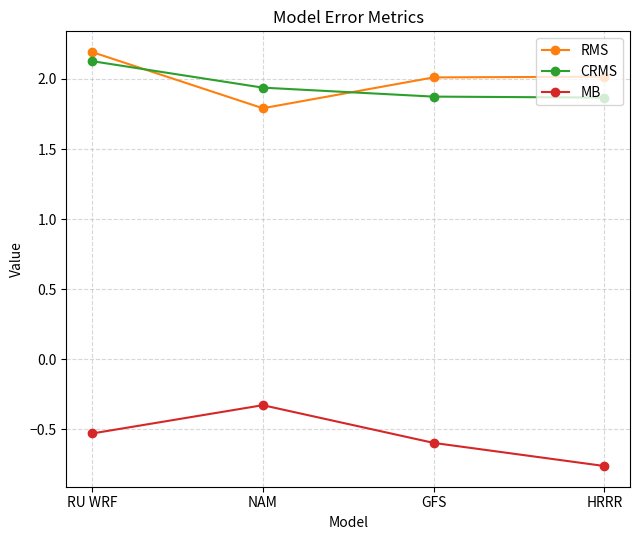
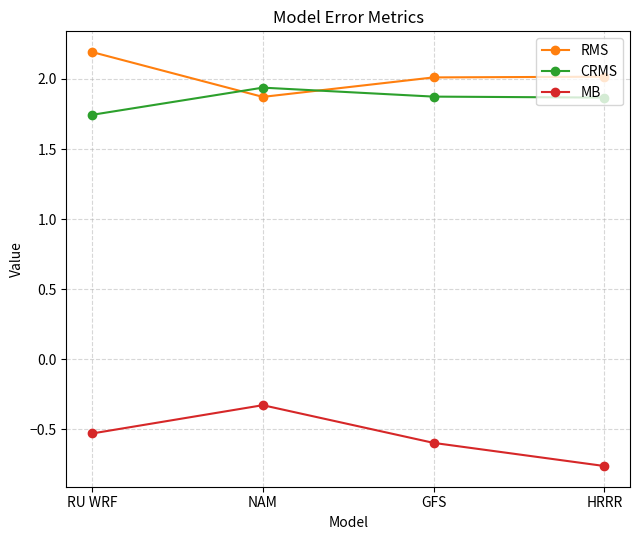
  {
    "RMS": {
      "RU WRF": 2.19,
-     "NAM": 1.79,
+     "NAM": 1.87,
      "GFS": 2.01
    },
    "CRMS": {
-     "RU WRF": 2.13,
+     "RU WRF": 1.74,
      "NAM": 1.94,
      "GFS": 1.87
    },
    "MB": {
      "RU WRF": -0.53,
      "NAM": -0.33,
      "GFS": -0.60,
      "HRRR": -0.76
    }
  }
